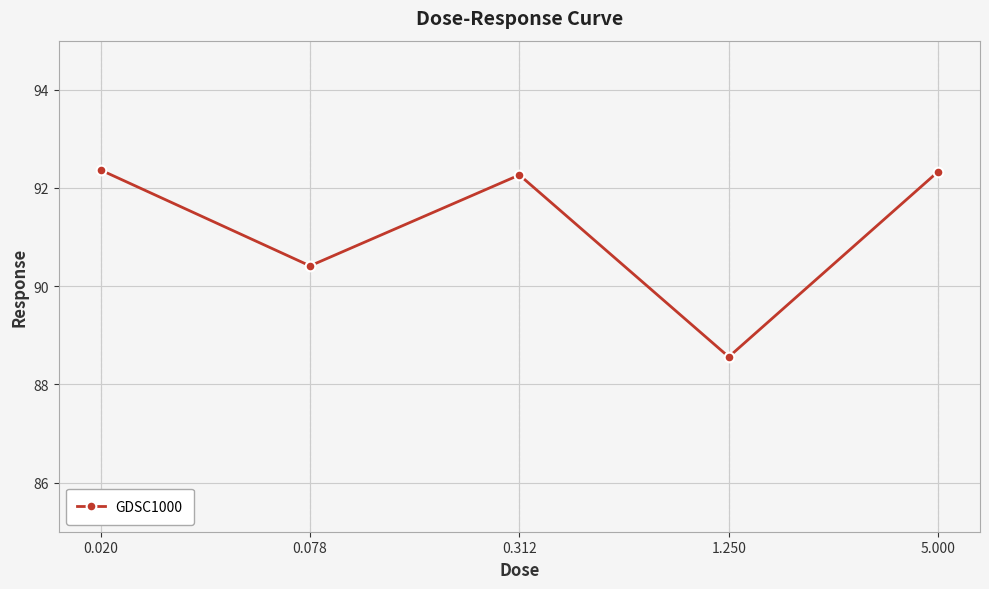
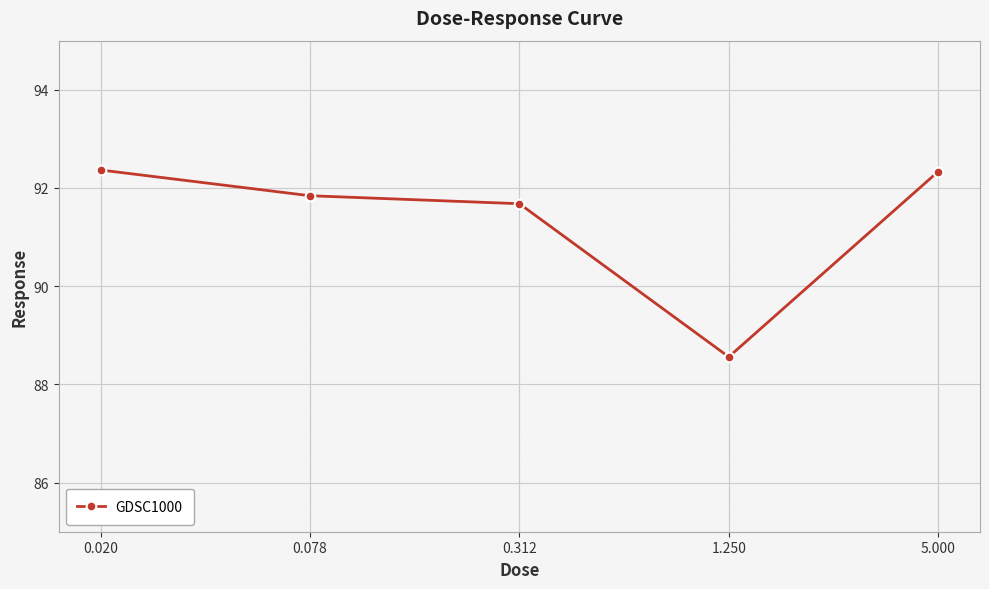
  {
    "0.020": 92.4,
-   "0.078": 90.4,
-   "0.312": 92.3,
+   "0.078": 91.8,
+   "0.312": 91.7,
    "1.250": 88.6,
    "5.000": 92.3
  }
